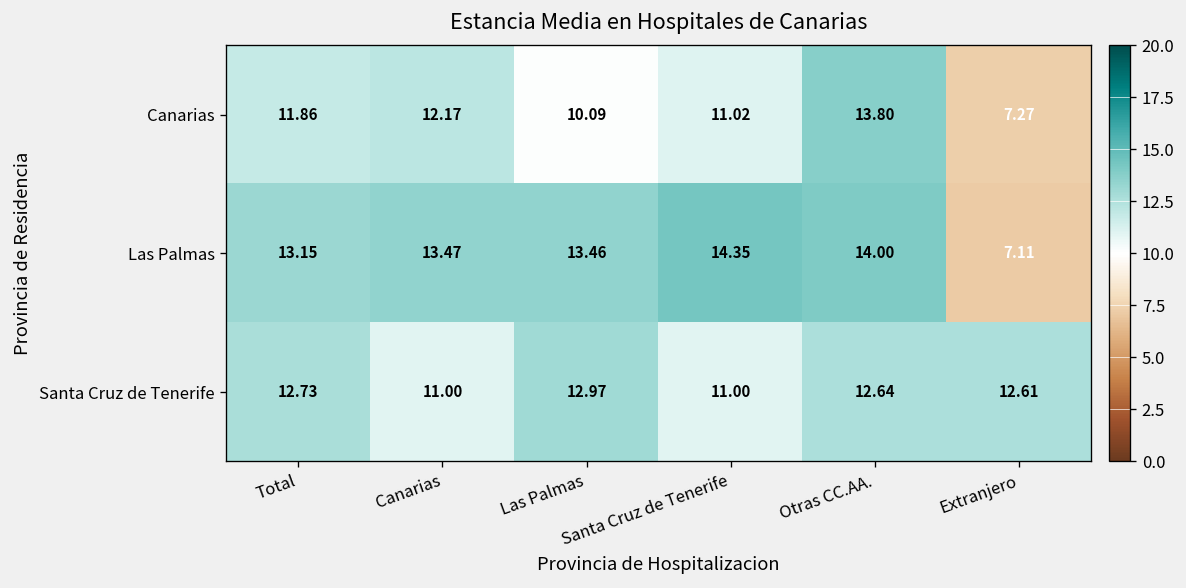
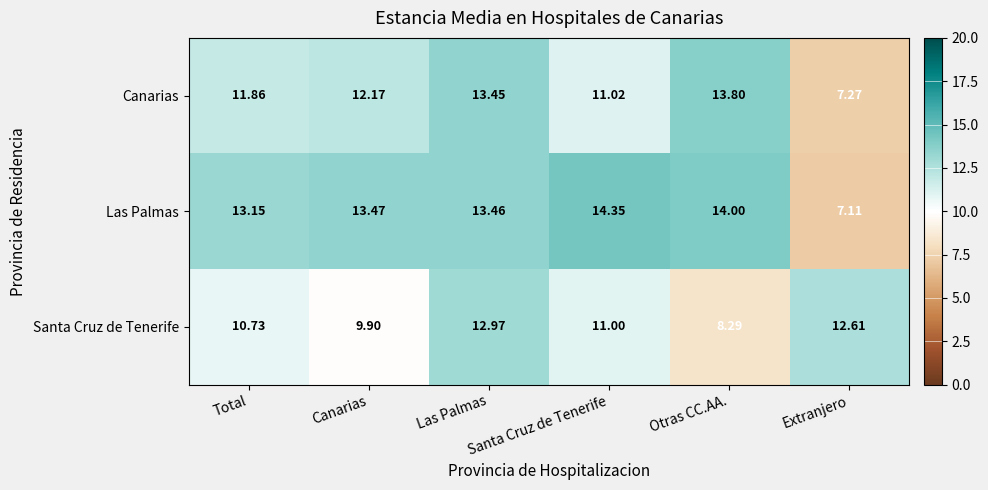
  {
    "Canarias": {
      "Total": 11.86,
      "Canarias": 12.17,
-     "Las Palmas": 10.09,
+     "Las Palmas": 13.45,
      "Santa Cruz de Tenerife": 11.02,
      "Otras CC.AA.": 13.80,
      "Extranjero": 7.27
    },
    "Las Palmas": {
      "Total": 13.15,
      "Canarias": 13.47,
      "Las Palmas": 13.46,
      "Santa Cruz de Tenerife": 14.35,
      "Otras CC.AA.": 14.00,
      "Extranjero": 7.11
    },
    "Santa Cruz de Tenerife": {
-     "Total": 12.73,
-     "Canarias": 11.00,
+     "Total": 10.73,
+     "Canarias": 9.90,
      "Las Palmas": 12.97,
      "Santa Cruz de Tenerife": 11.00,
-     "Otras CC.AA.": 12.64,
+     "Otras CC.AA.": 8.29,
      "Extranjero": 12.61
    }
  }
